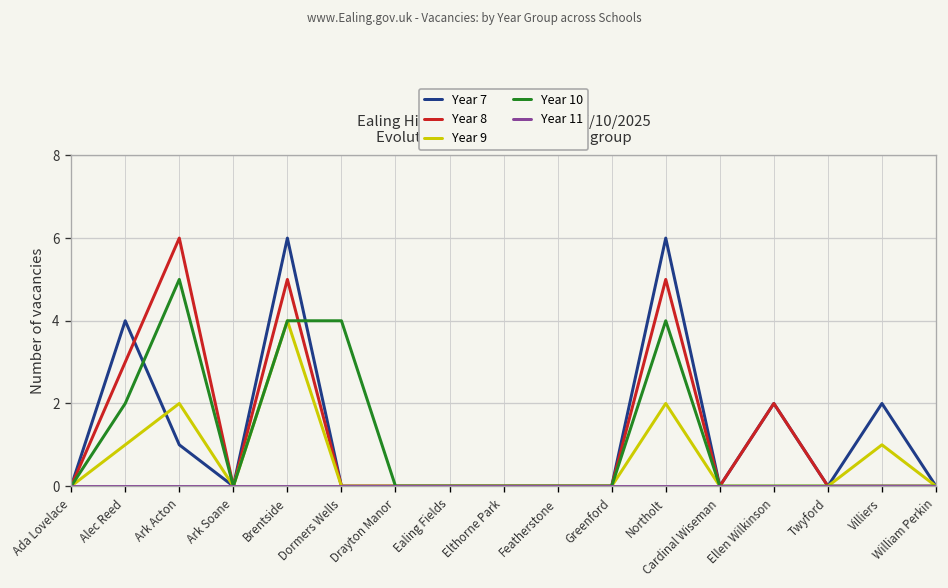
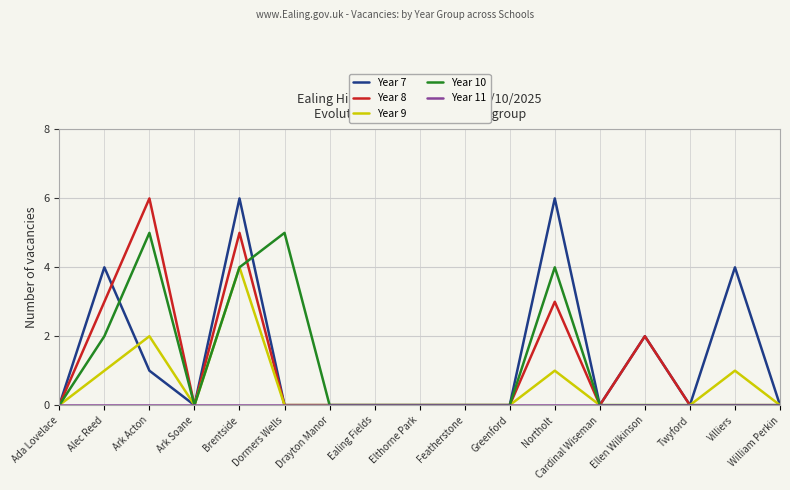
  {
    "Year 7": {
      "Alec Reed": 4,
      "Ark Acton": 1,
      "Brentside": 6,
      "Northolt": 6,
-     "Villiers": 2
+     "Villiers": 4
    },
    "Year 8": {
      "Alec Reed": 3,
      "Ark Acton": 6,
      "Brentside": 5,
-     "Northolt": 5
+     "Northolt": 3
    },
    "Year 9": {
      "Alec Reed": 1,
      "Ark Acton": 2,
-     "Northolt": 2,
+     "Northolt": 1,
      "Villiers": 1
    },
    "Year 10": {
      "Alec Reed": 2,
      "Ark Acton": 5,
-     "Dormers Wells": 4,
+     "Dormers Wells": 5,
      "Northolt": 4
    },
    "Year 11": {
      "Alec Reed": 0,
      "Ark Acton": 0,
      "Brentside": 0,
      "Northolt": 0
    }
  }
